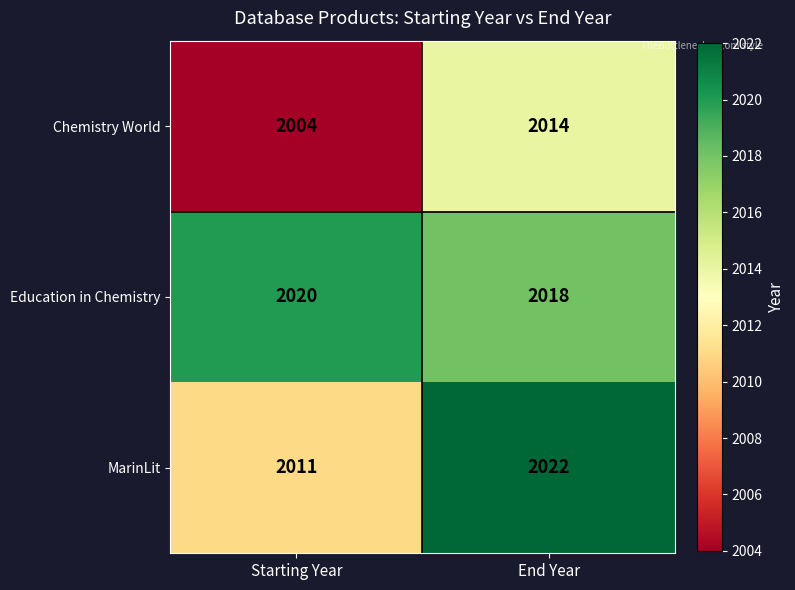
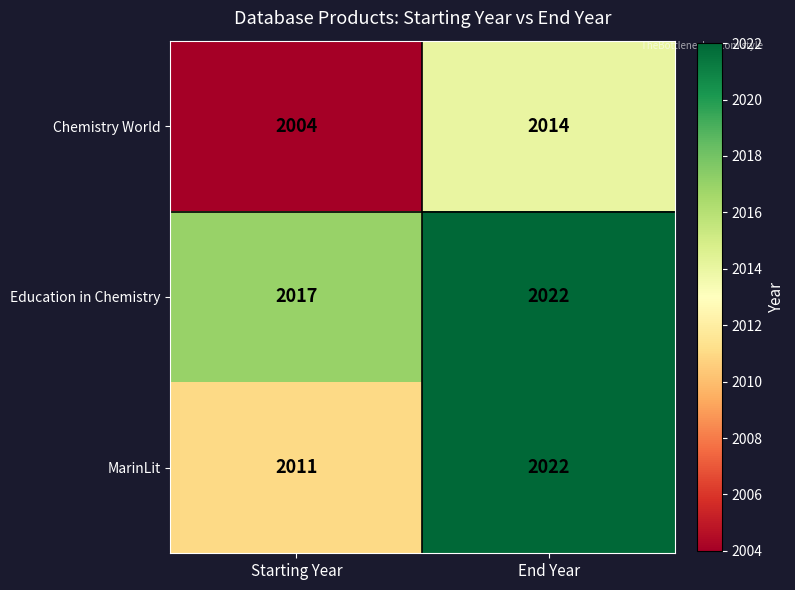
  {
    "Chemistry World": {
      "Starting Year": 2004,
      "End Year": 2014
    },
    "Education in Chemistry": {
-     "Starting Year": 2020,
-     "End Year": 2018
+     "Starting Year": 2017,
+     "End Year": 2022
    },
    "MarinLit": {
      "Starting Year": 2011,
      "End Year": 2022
    }
  }
